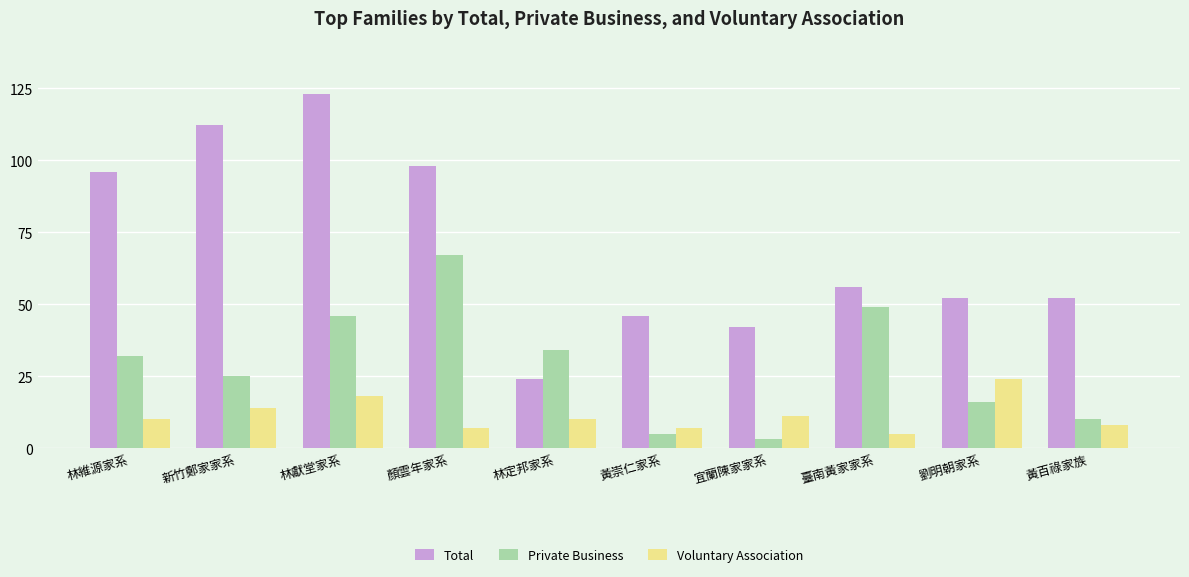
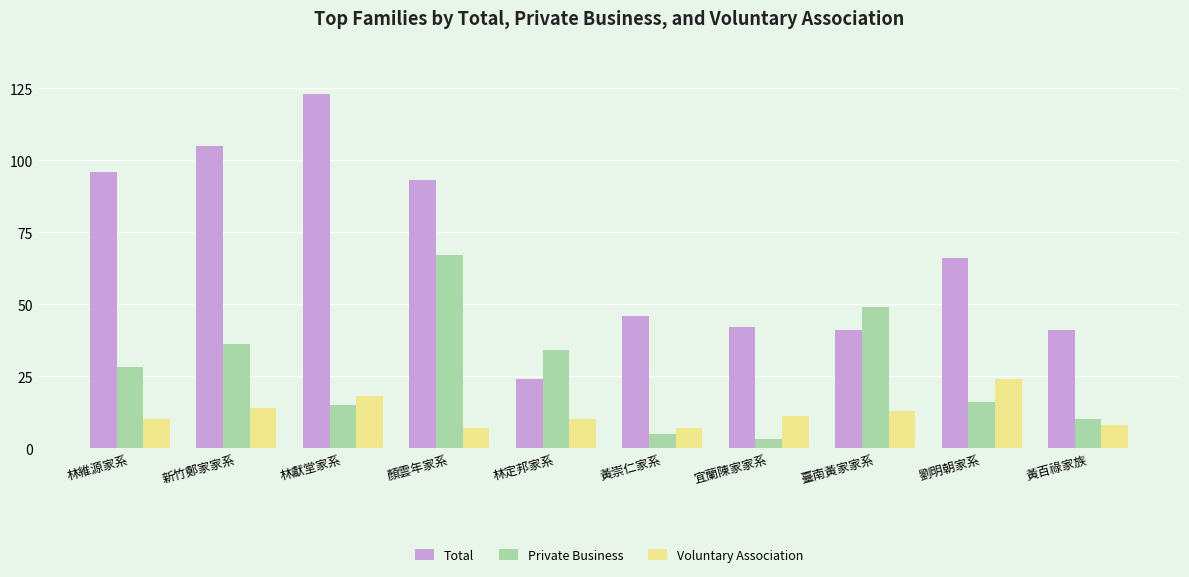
  {
    "Total": {
      "林維源家系": 96,
-     "新竹鄭家家系": 112,
+     "新竹鄭家家系": 105,
      "林獻堂家系": 123,
-     "顏雲年家系": 98,
+     "顏雲年家系": 93,
      "林定邦家系": 24,
      "黃崇仁家系": 46,
      "宜蘭陳家家系": 42,
-     "臺南黃家家系": 56,
-     "劉明朝家系": 52,
-     "黃百祿家族": 52
+     "臺南黃家家系": 41,
+     "劉明朝家系": 66,
+     "黃百祿家族": 41
    },
    "Private Business": {
-     "林維源家系": 32,
-     "新竹鄭家家系": 25,
-     "林獻堂家系": 46,
+     "林維源家系": 28,
+     "新竹鄭家家系": 36,
+     "林獻堂家系": 15,
      "顏雲年家系": 67,
      "林定邦家系": 34,
      "黃崇仁家系": 5,
      "宜蘭陳家家系": 3,
      "臺南黃家家系": 49,
      "劉明朝家系": 16,
      "黃百祿家族": 10
    },
    "Voluntary Association": {
      "林維源家系": 10,
      "新竹鄭家家系": 14,
      "林獻堂家系": 18,
      "顏雲年家系": 7,
      "林定邦家系": 10,
      "黃崇仁家系": 7,
      "宜蘭陳家家系": 11,
-     "臺南黃家家系": 5,
+     "臺南黃家家系": 13,
      "劉明朝家系": 24,
      "黃百祿家族": 8
    }
  }
